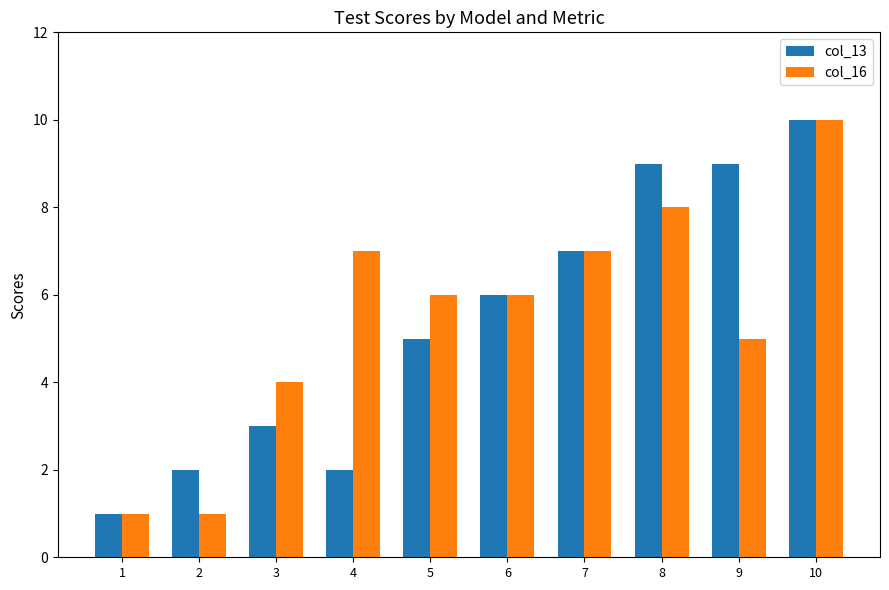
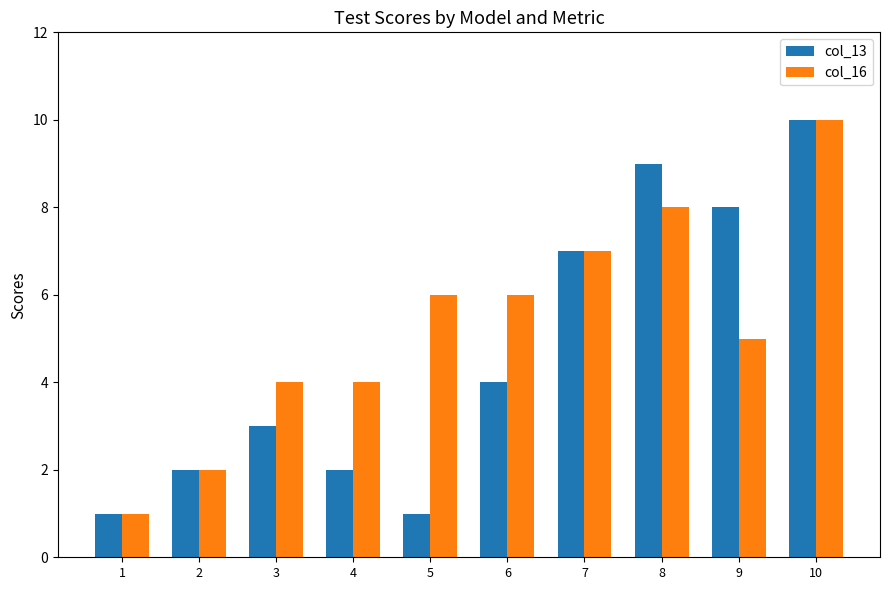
  {
    "col_13": {
      "1": 1,
      "2": 2,
      "3": 3,
      "4": 2,
-     "5": 5,
-     "6": 6,
+     "5": 1,
+     "6": 4,
      "7": 7,
      "8": 9,
-     "9": 9,
+     "9": 8,
      "10": 10
    },
    "col_16": {
      "1": 1,
-     "2": 1,
+     "2": 2,
      "3": 4,
-     "4": 7,
+     "4": 4,
      "5": 6,
      "6": 6,
      "7": 7,
      "8": 8,
      "9": 5,
      "10": 10
    }
  }
